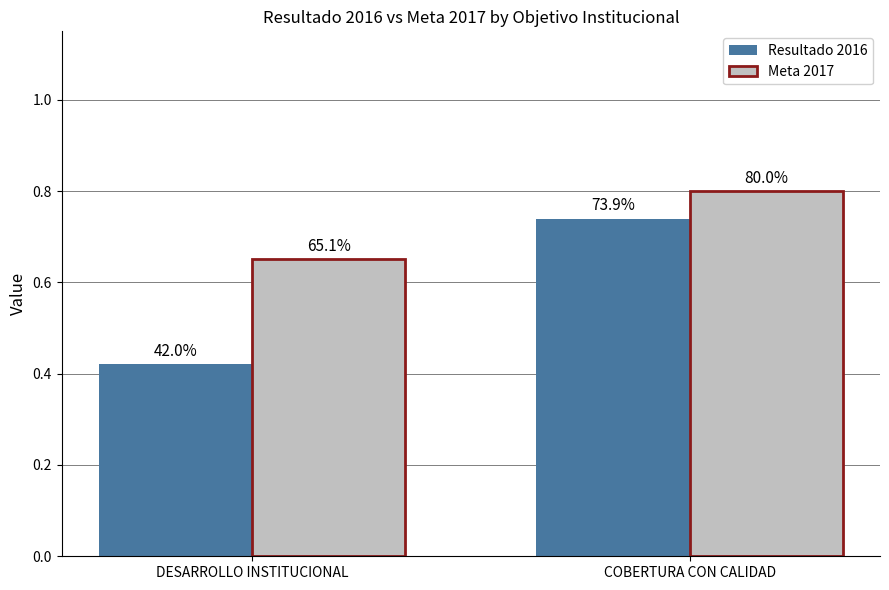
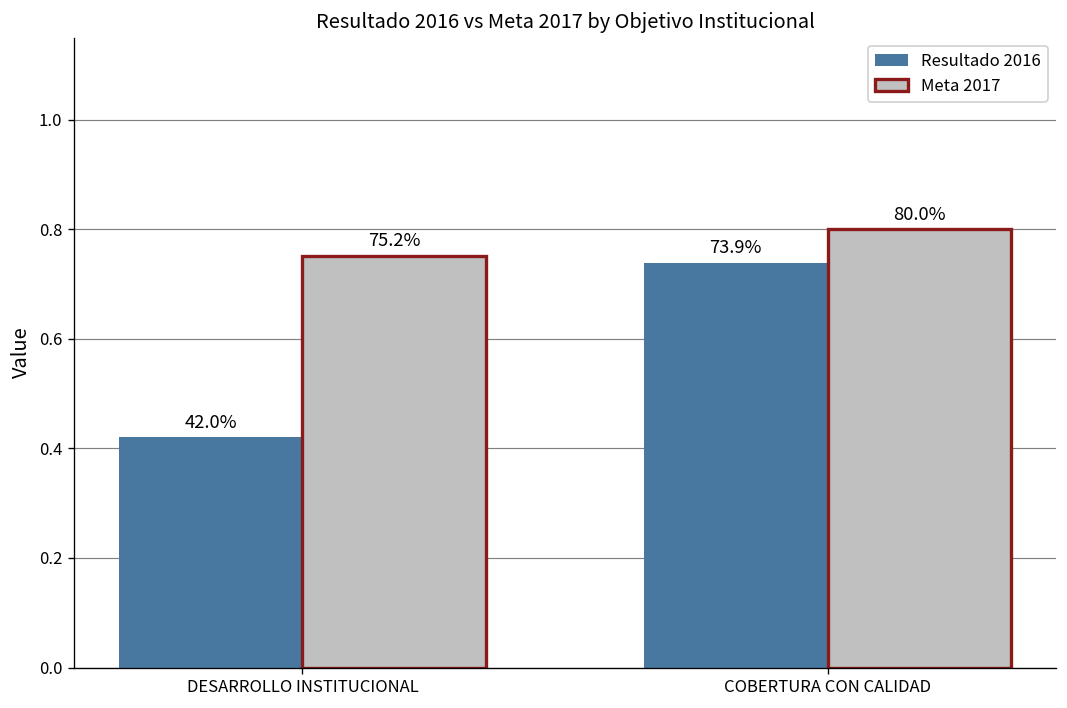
  {
    "Resultado 2016": {
      "DESARROLLO INSTITUCIONAL": "42.0%",
      "COBERTURA CON CALIDAD": "73.9%"
    },
    "Meta 2017": {
-     "DESARROLLO INSTITUCIONAL": "65.1%",
+     "DESARROLLO INSTITUCIONAL": "75.2%",
      "COBERTURA CON CALIDAD": "80.0%"
    }
  }
